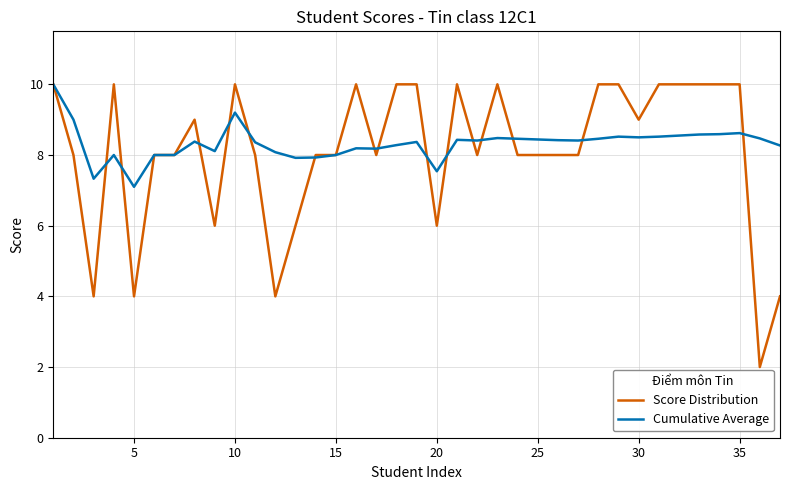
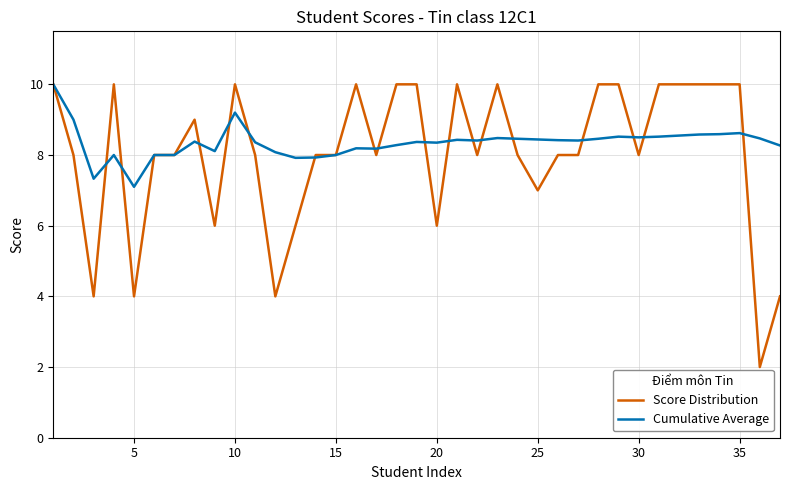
  {
    "Score Distribution": {
      "5": 4,
      "10": 10,
      "20": 6,
-     "25": 8,
-     "30": 9,
+     "25": 7,
+     "30": 8,
      "35": 10
    },
    "Cumulative Average": {
      "5": 7.1,
      "10": 9.2,
-     "20": 7.5,
+     "20": 8.4,
      "25": 8.4,
      "30": 8.5,
      "35": 8.6
    }
  }
